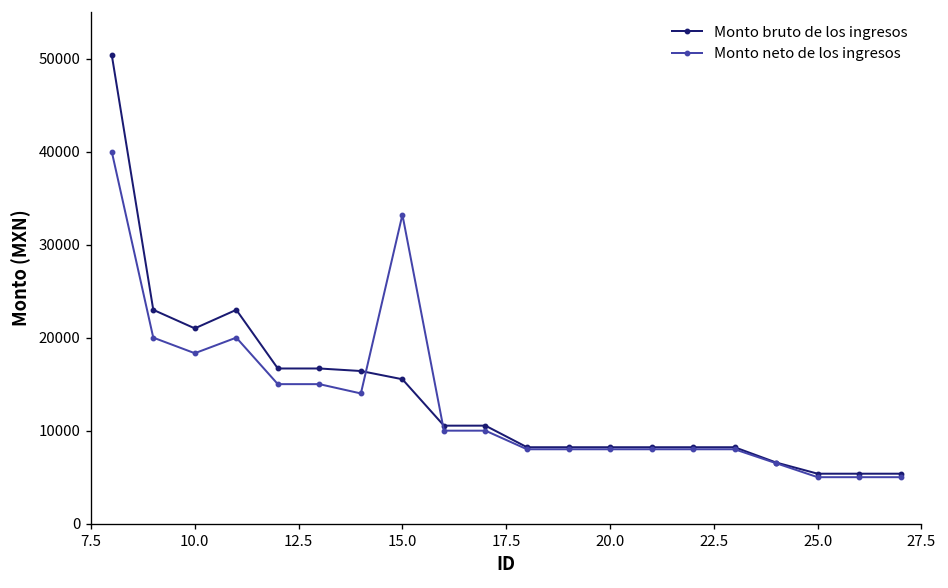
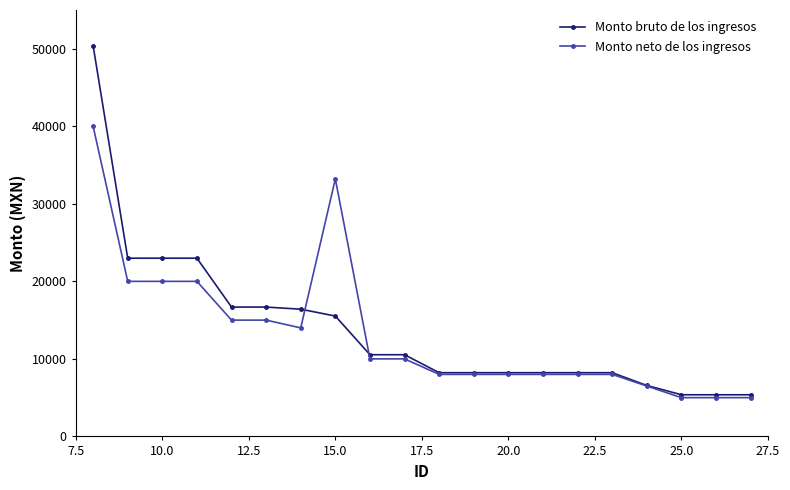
  {
    "Monto bruto de los ingresos": {
-     "10.0": 21000,
+     "10.0": 23000,
      "15.0": 16000,
      "25.0": 5000
    },
    "Monto neto de los ingresos": {
-     "10.0": 18000,
+     "10.0": 20000,
      "15.0": 33000,
      "25.0": 5000
    }
  }
